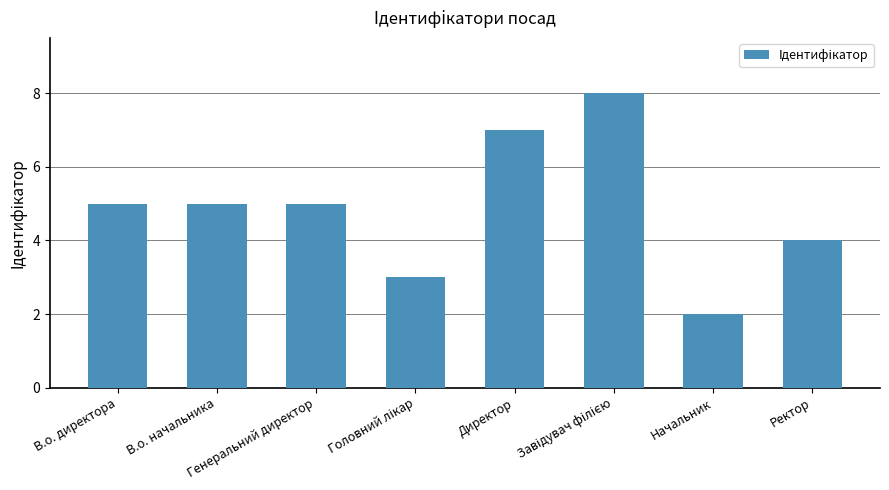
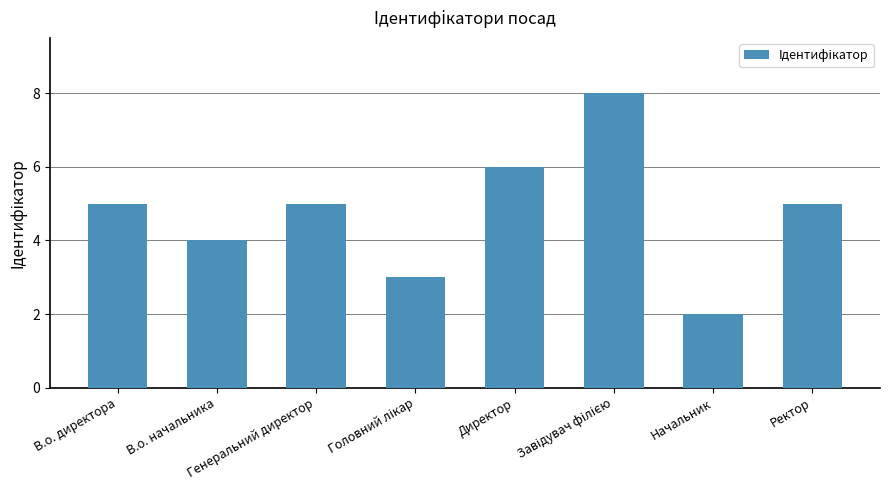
  {
    "В.о. директора": 5,
-   "В.о. начальника": 5,
+   "В.о. начальника": 4,
    "Генеральний директор": 5,
    "Головний лікар": 3,
-   "Директор": 7,
+   "Директор": 6,
    "Завідувач філією": 8,
    "Начальник": 2,
-   "Ректор": 4
+   "Ректор": 5
  }
